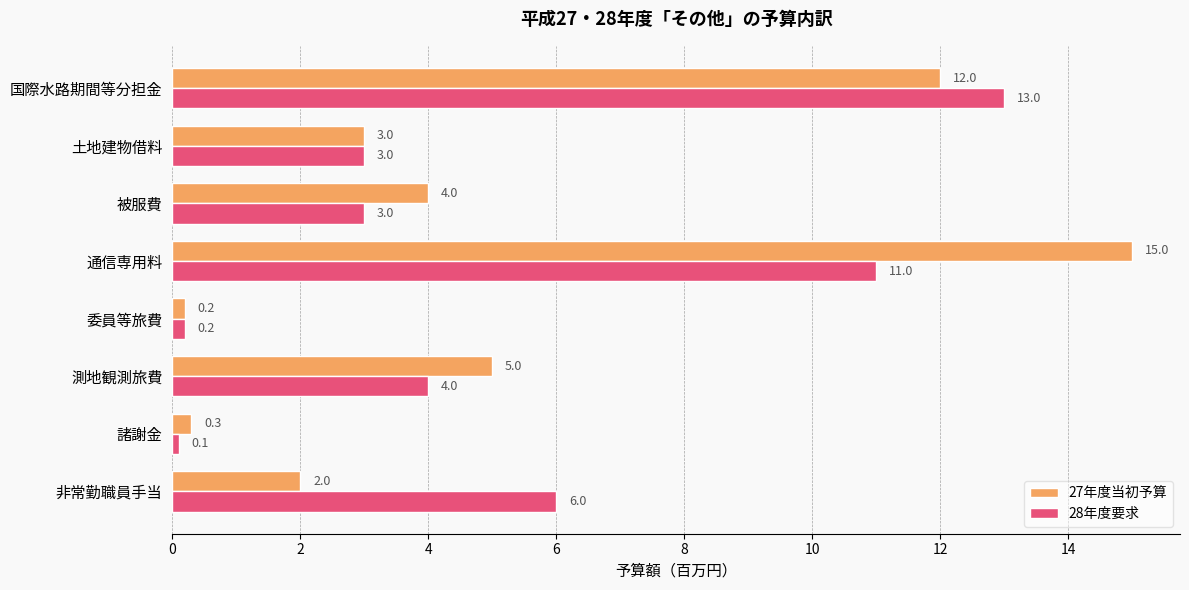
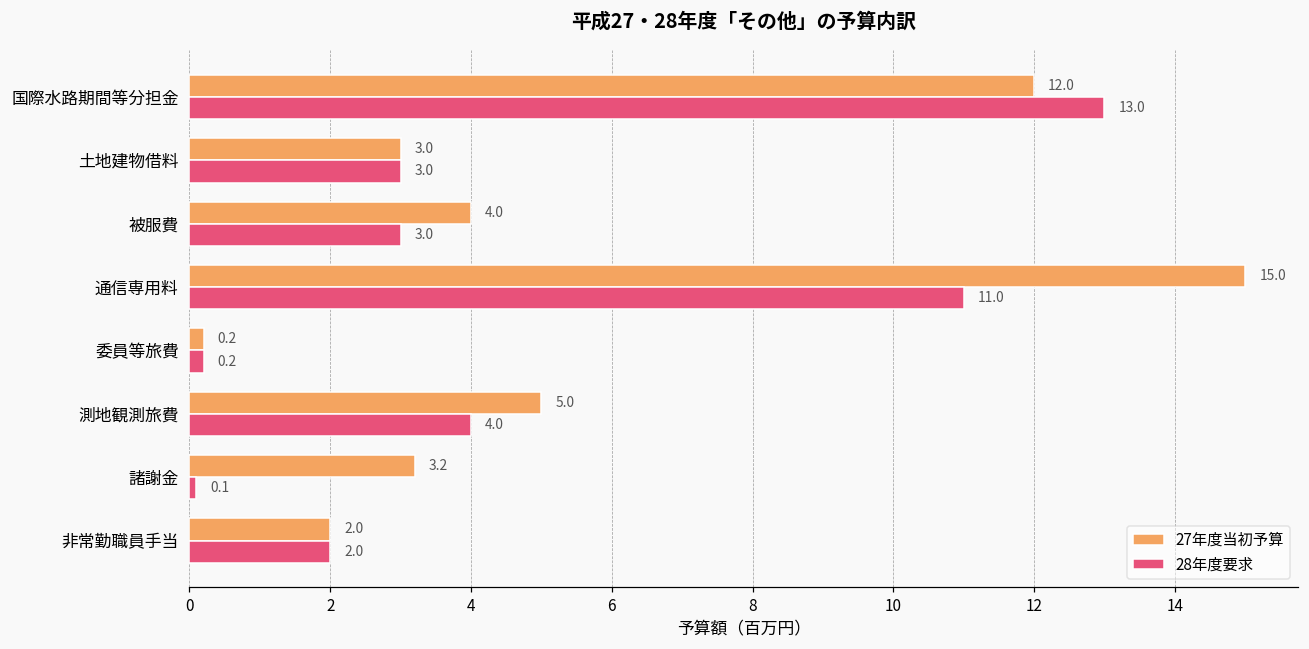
  {
    "27年度当初予算": {
      "国際水路期間等分担金": 12.0,
      "土地建物借料": 3.0,
      "被服費": 4.0,
      "通信専用料": 15.0,
      "委員等旅費": 0.2,
      "測地観測旅費": 5.0,
-     "諸謝金": 0.3,
+     "諸謝金": 3.2,
      "非常勤職員手当": 2.0
    },
    "28年度要求": {
      "国際水路期間等分担金": 13.0,
      "土地建物借料": 3.0,
      "被服費": 3.0,
      "通信専用料": 11.0,
      "委員等旅費": 0.2,
      "測地観測旅費": 4.0,
      "諸謝金": 0.1,
-     "非常勤職員手当": 6.0
+     "非常勤職員手当": 2.0
    }
  }
